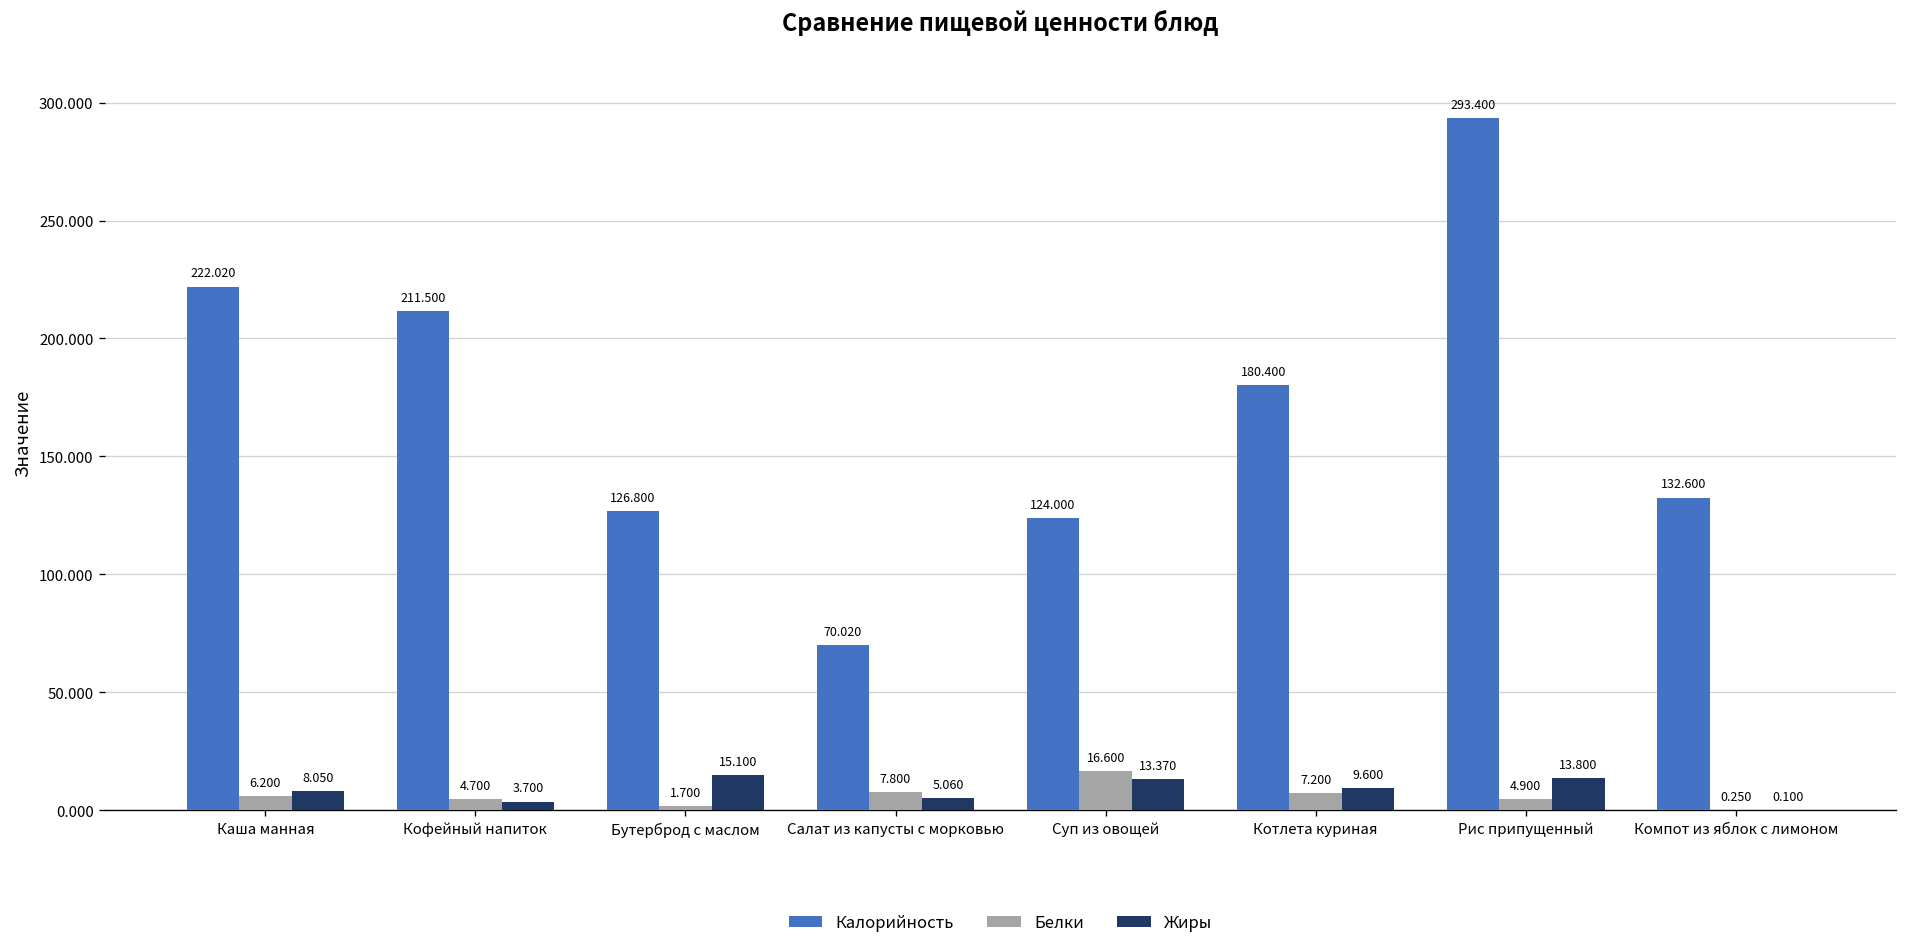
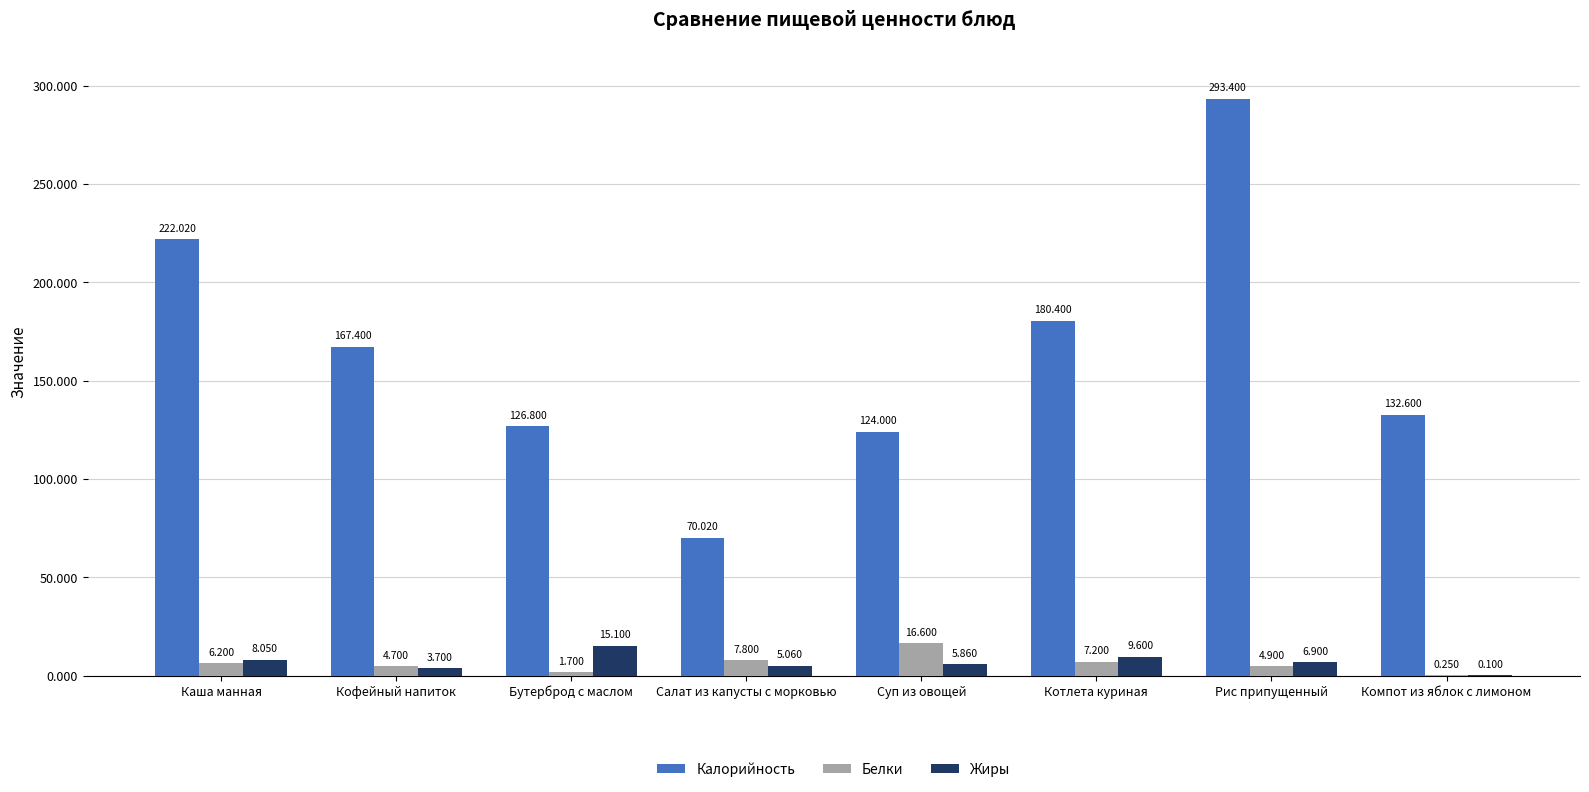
  {
    "Калорийность": {
      "Каша манная": 222.020,
-     "Кофейный напиток": 211.500,
+     "Кофейный напиток": 167.400,
      "Бутерброд с маслом": 126.800,
      "Салат из капусты с морковью": 70.020,
      "Суп из овощей": 124.000,
      "Котлета куриная": 180.400,
      "Рис припущенный": 293.400,
      "Компот из яблок с лимоном": 132.600
    },
    "Белки": {
      "Каша манная": 6.200,
      "Кофейный напиток": 4.700,
      "Бутерброд с маслом": 1.700,
      "Салат из капусты с морковью": 7.800,
      "Суп из овощей": 16.600,
      "Котлета куриная": 7.200,
      "Рис припущенный": 4.900,
      "Компот из яблок с лимоном": 0.250
    },
    "Жиры": {
      "Каша манная": 8.050,
      "Кофейный напиток": 3.700,
      "Бутерброд с маслом": 15.100,
      "Салат из капусты с морковью": 5.060,
-     "Суп из овощей": 13.370,
+     "Суп из овощей": 5.860,
      "Котлета куриная": 9.600,
-     "Рис припущенный": 13.800,
+     "Рис припущенный": 6.900,
      "Компот из яблок с лимоном": 0.100
    }
  }
